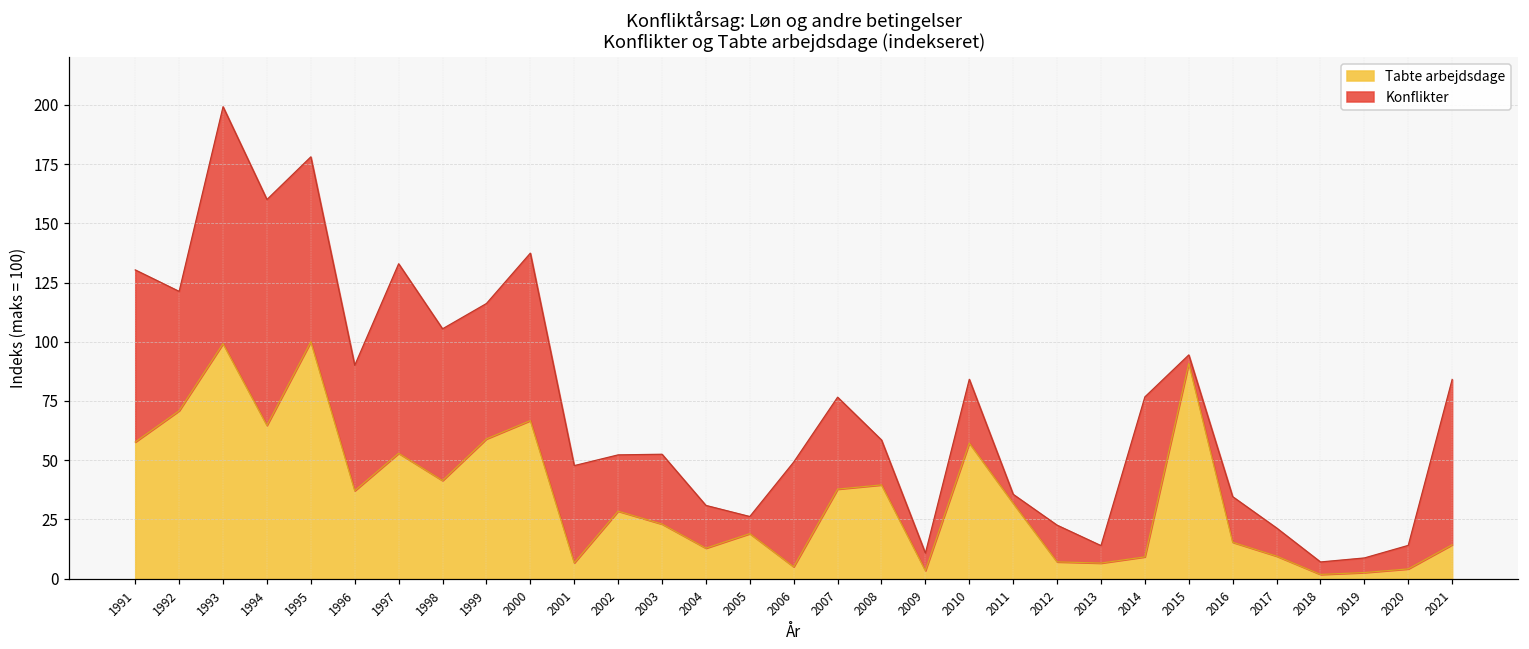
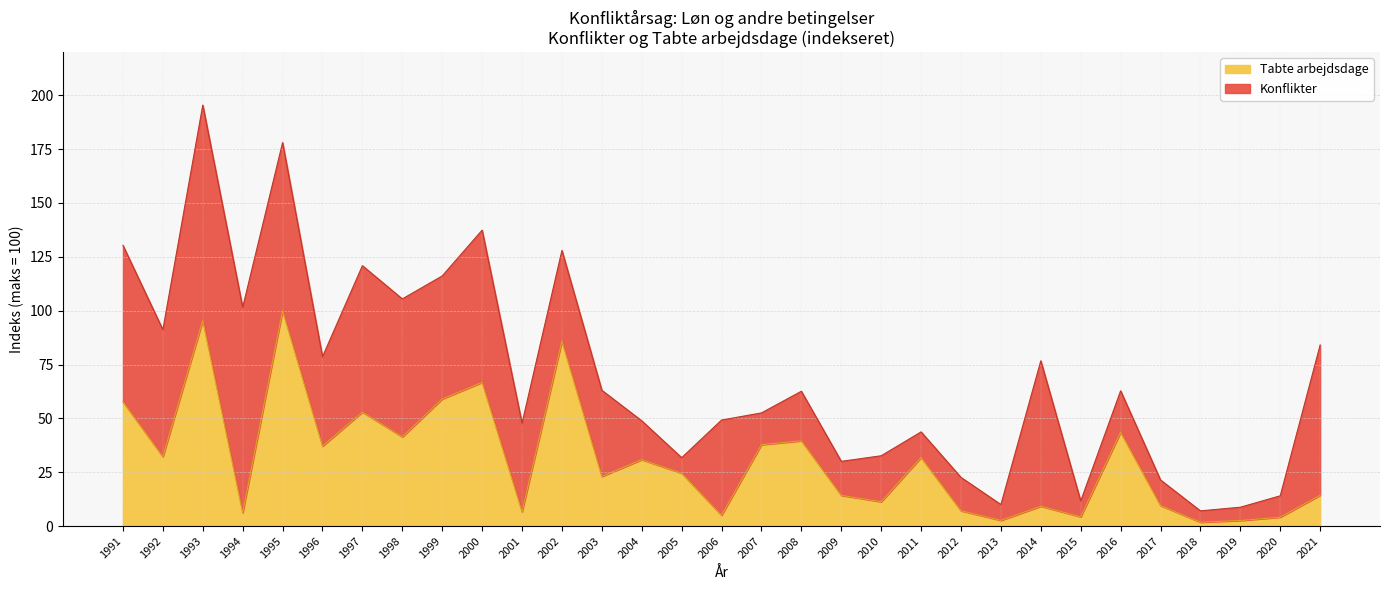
  {
    "Tabte arbejdsdage": {
      "1991": 58,
-     "1992": 71,
-     "1993": 99,
-     "1994": 65,
+     "1992": 32,
+     "1993": 95,
+     "1994": 6,
      "1995": 100,
      "1996": 37,
      "1997": 53,
      "1998": 41,
      "1999": 59,
      "2000": 67,
      "2001": 7,
-     "2002": 28,
+     "2002": 86,
      "2003": 23,
-     "2004": 13,
-     "2005": 19,
+     "2004": 31,
+     "2005": 25,
      "2006": 5,
      "2007": 38,
      "2008": 40,
-     "2009": 3,
-     "2010": 57,
+     "2009": 14,
+     "2010": 11,
      "2011": 32,
      "2012": 7,
-     "2013": 7,
+     "2013": 3,
      "2014": 9,
-     "2015": 91,
-     "2016": 15,
+     "2015": 4,
+     "2016": 44,
      "2017": 10,
      "2018": 2,
      "2019": 3,
      "2020": 4,
      "2021": 14
    },
    "Konflikter": {
      "1991": 73,
-     "1992": 50,
+     "1992": 59,
      "1993": 100,
      "1994": 95,
      "1995": 78,
-     "1996": 53,
-     "1997": 80,
+     "1996": 42,
+     "1997": 68,
      "1998": 64,
      "1999": 57,
      "2000": 71,
      "2001": 41,
-     "2002": 24,
-     "2003": 29,
+     "2002": 42,
+     "2003": 40,
      "2004": 18,
      "2005": 7,
      "2006": 44,
-     "2007": 39,
-     "2008": 19,
-     "2009": 7,
-     "2010": 27,
-     "2011": 4,
+     "2007": 15,
+     "2008": 23,
+     "2009": 16,
+     "2010": 21,
+     "2011": 12,
      "2012": 15,
      "2013": 7,
      "2014": 68,
-     "2015": 4,
+     "2015": 7,
      "2016": 19,
      "2017": 12,
      "2018": 5,
      "2019": 6,
      "2020": 10,
      "2021": 70
    }
  }
